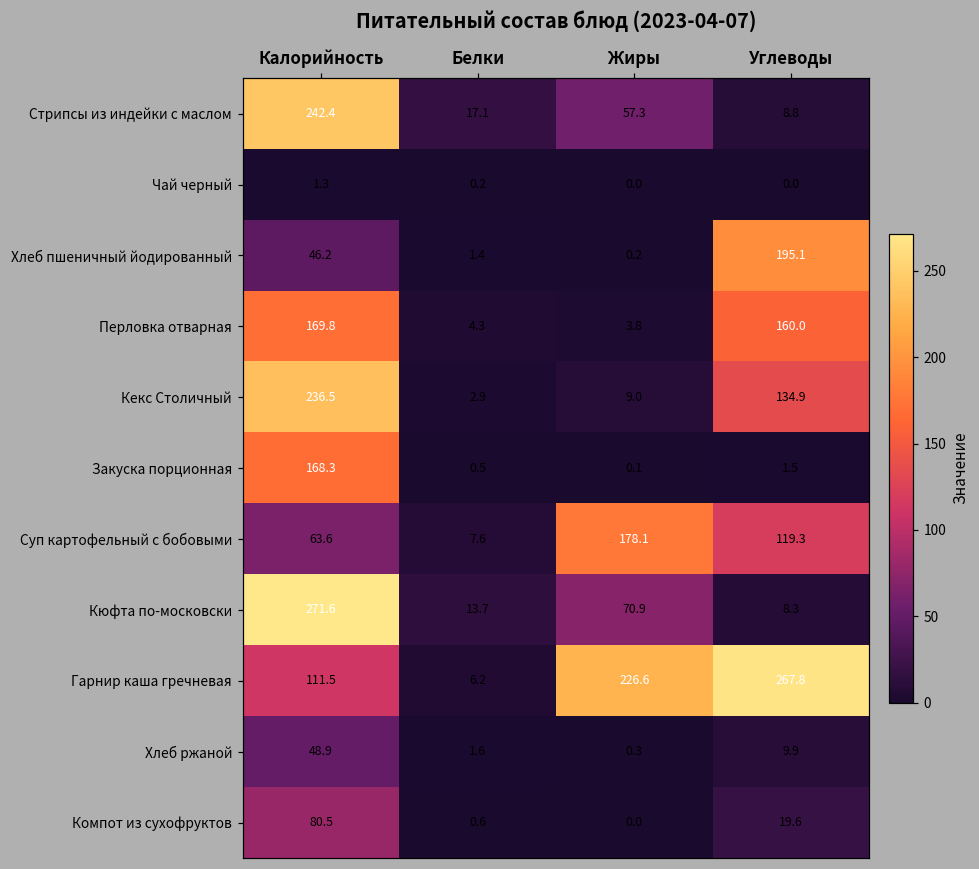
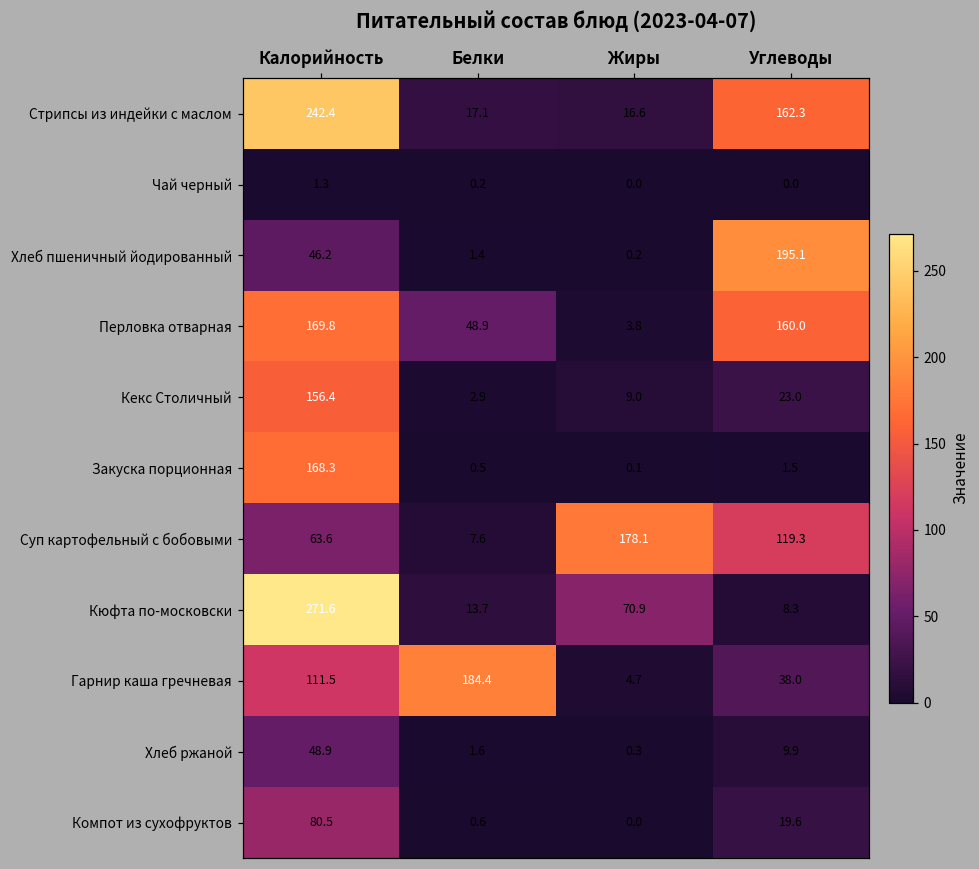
  {
    "Стрипсы из индейки с маслом": {
      "Калорийность": 242.4,
      "Белки": 17.1,
-     "Жиры": 57.3,
-     "Углеводы": 8.8
+     "Жиры": 16.6,
+     "Углеводы": 162.3
    },
    "Хлеб пшеничный йодированный": {
      "Калорийность": 46.2,
      "Углеводы": 195.1
    },
    "Перловка отварная": {
      "Калорийность": 169.8,
-     "Белки": 4.3,
+     "Белки": 48.9,
      "Жиры": 3.8,
      "Углеводы": 160.0
    },
    "Кекс Столичный": {
-     "Калорийность": 236.5,
+     "Калорийность": 156.4,
      "Белки": 2.9,
      "Жиры": 9.0,
-     "Углеводы": 134.9
+     "Углеводы": 23.0
    },
    "Закуска порционная": {
      "Калорийность": 168.3
    },
    "Суп картофельный с бобовыми": {
      "Калорийность": 63.6,
      "Белки": 7.6,
      "Жиры": 178.1,
      "Углеводы": 119.3
    },
    "Кюфта по-московски": {
      "Калорийность": 271.6,
      "Белки": 13.7,
      "Жиры": 70.9,
      "Углеводы": 8.3
    },
    "Гарнир каша гречневая": {
      "Калорийность": 111.5,
-     "Белки": 6.2,
-     "Жиры": 226.6,
-     "Углеводы": 267.8
+     "Белки": 184.4,
+     "Жиры": 4.7,
+     "Углеводы": 38.0
    },
    "Хлеб ржаной": {
      "Калорийность": 48.9,
      "Углеводы": 9.9
    },
    "Компот из сухофруктов": {
      "Калорийность": 80.5,
      "Углеводы": 19.6
    }
  }
